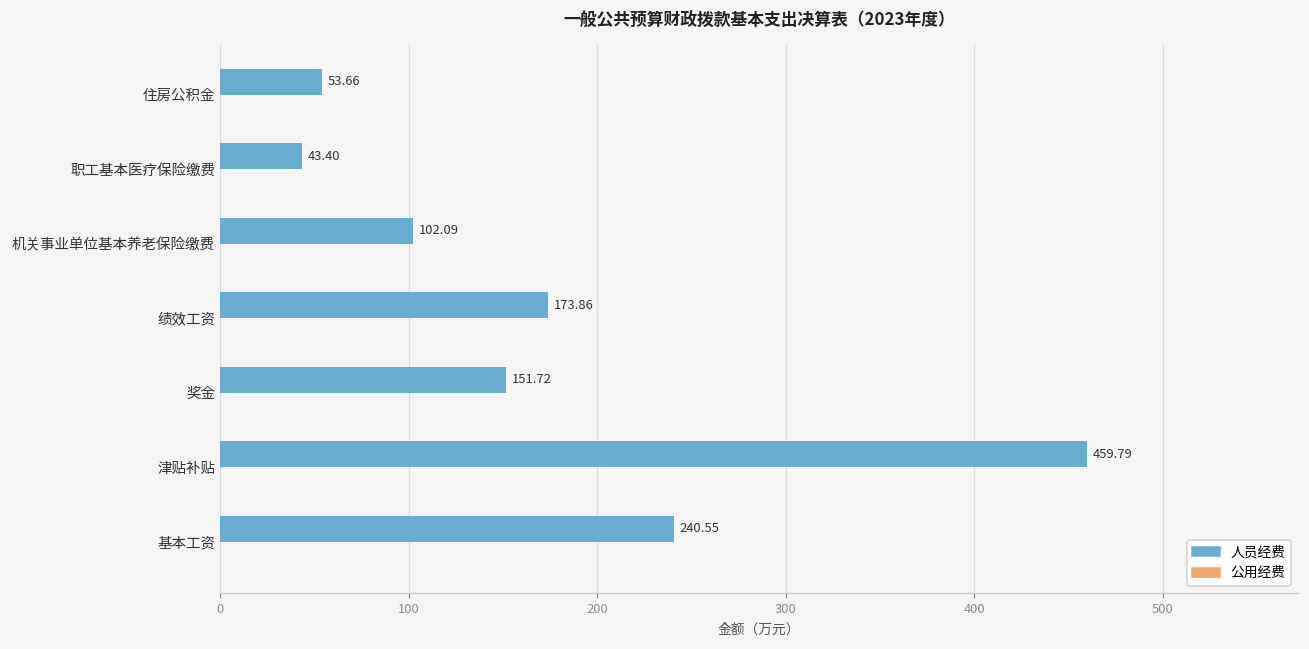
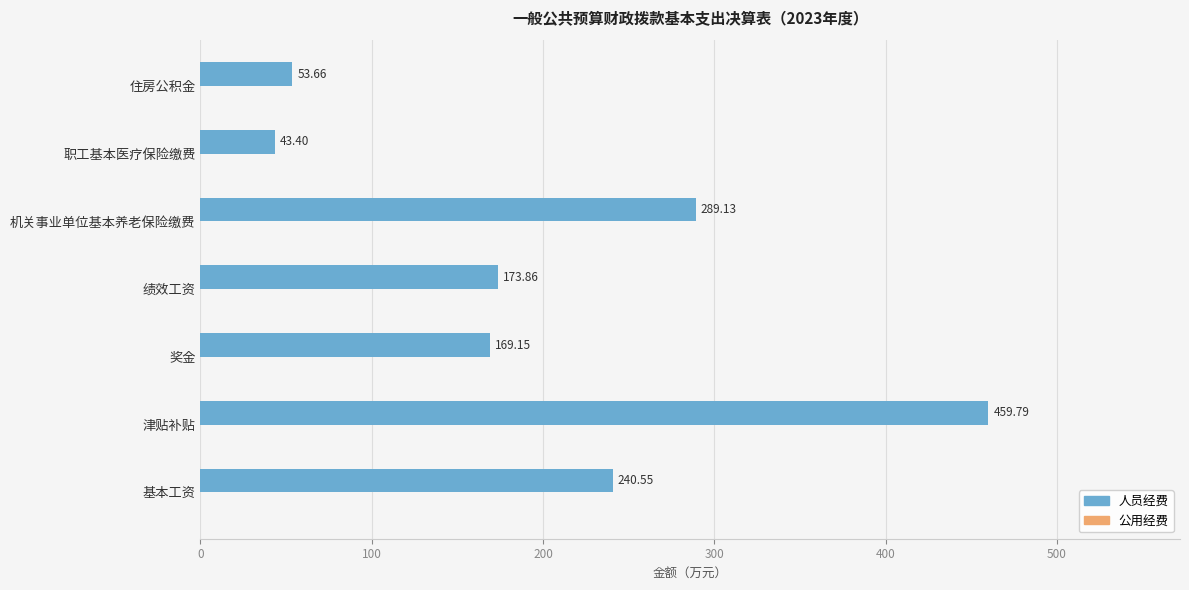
  {
    "人员经费": {
      "住房公积金": 53.66,
      "职工基本医疗保险缴费": 43.40,
-     "机关事业单位基本养老保险缴费": 102.09,
+     "机关事业单位基本养老保险缴费": 289.13,
      "绩效工资": 173.86,
-     "奖金": 151.72,
+     "奖金": 169.15,
      "津贴补贴": 459.79,
      "基本工资": 240.55
    },
    "公用经费": {
      "住房公积金": 0,
      "职工基本医疗保险缴费": 0,
      "机关事业单位基本养老保险缴费": 0,
      "绩效工资": 0,
      "奖金": 0,
      "津贴补贴": 0,
      "基本工资": 0
    }
  }
